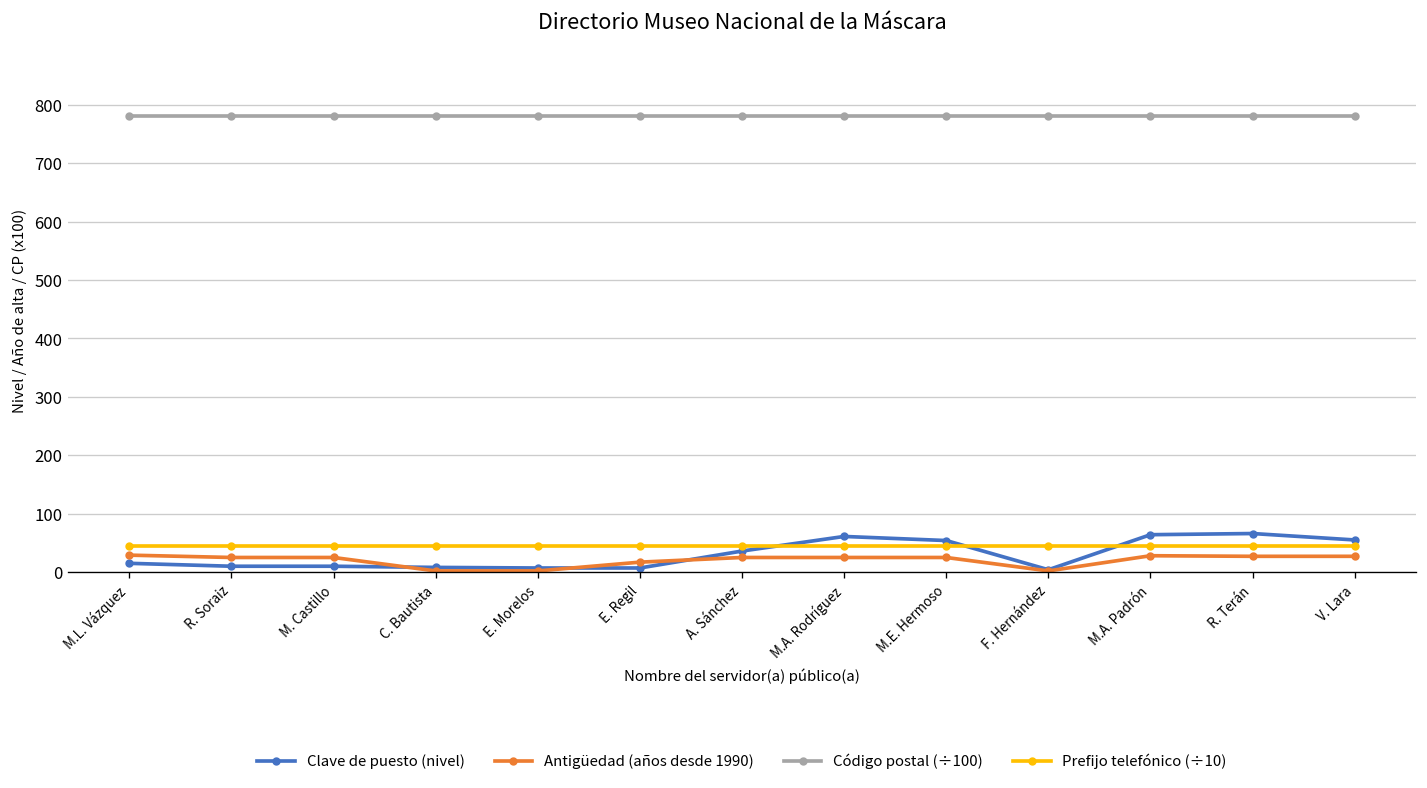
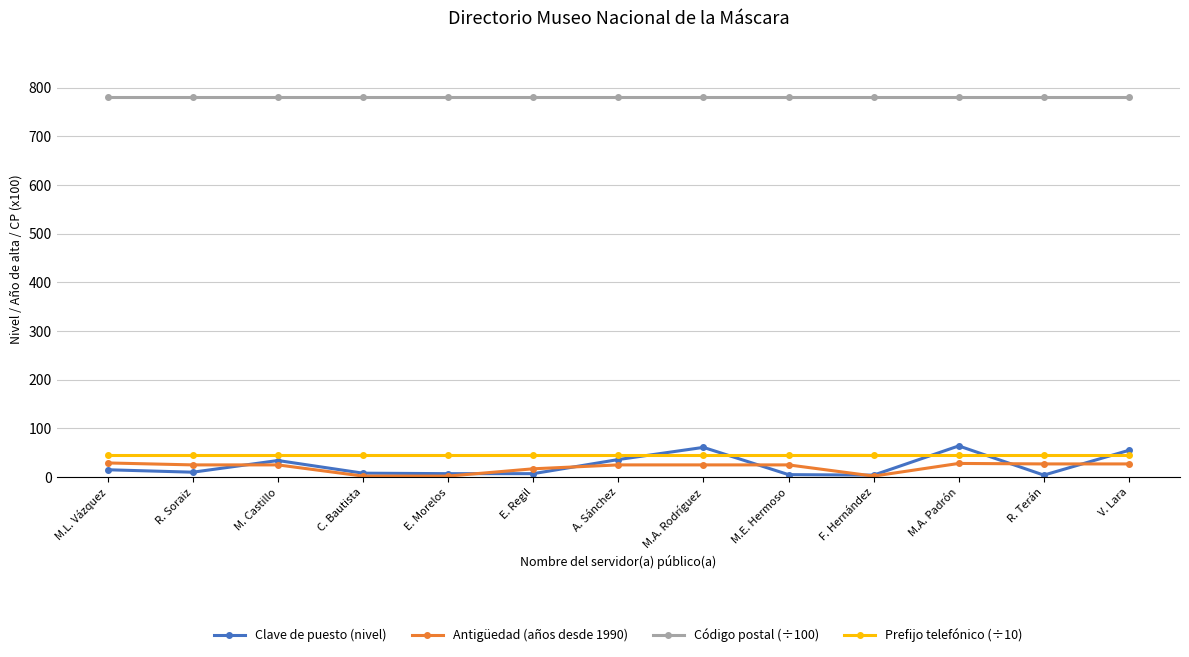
  {
    "Clave de puesto (nivel)": {
      "M.L. Vázquez": 20,
      "R. Soraiz": 10,
-     "M. Castillo": 10,
+     "M. Castillo": 30,
      "C. Bautista": 10,
      "E. Regil": 10,
      "A. Sánchez": 40,
      "M.A. Rodríguez": 60,
-     "M.E. Hermoso": 50,
+     "M.E. Hermoso": 10,
      "M.A. Padrón": 60,
-     "R. Terán": 70,
+     "R. Terán": 0,
      "V. Lara": 60
    },
    "Antigüedad (años desde 1990)": {
      "M.L. Vázquez": 30,
      "R. Soraiz": 30,
      "M. Castillo": 30,
      "C. Bautista": 0,
      "E. Regil": 20,
      "A. Sánchez": 30,
      "M.A. Rodríguez": 30,
      "M.E. Hermoso": 30,
      "M.A. Padrón": 30,
      "R. Terán": 30,
      "V. Lara": 30
    },
    "Código postal (÷100)": {
      "M.L. Vázquez": 780,
      "R. Soraiz": 780,
      "M. Castillo": 780,
      "C. Bautista": 780,
      "E. Morelos": 780,
      "E. Regil": 780,
      "A. Sánchez": 780,
      "M.A. Rodríguez": 780,
      "M.E. Hermoso": 780,
      "F. Hernández": 780,
      "M.A. Padrón": 780,
      "R. Terán": 780,
      "V. Lara": 780
    },
    "Prefijo telefónico (÷10)": {
      "M.L. Vázquez": 40,
      "R. Soraiz": 40,
      "M. Castillo": 40,
      "C. Bautista": 40,
      "E. Morelos": 40,
      "E. Regil": 40,
      "A. Sánchez": 40,
      "M.A. Rodríguez": 40,
      "M.E. Hermoso": 40,
      "F. Hernández": 40,
      "M.A. Padrón": 40,
      "R. Terán": 40,
      "V. Lara": 40
    }
  }
